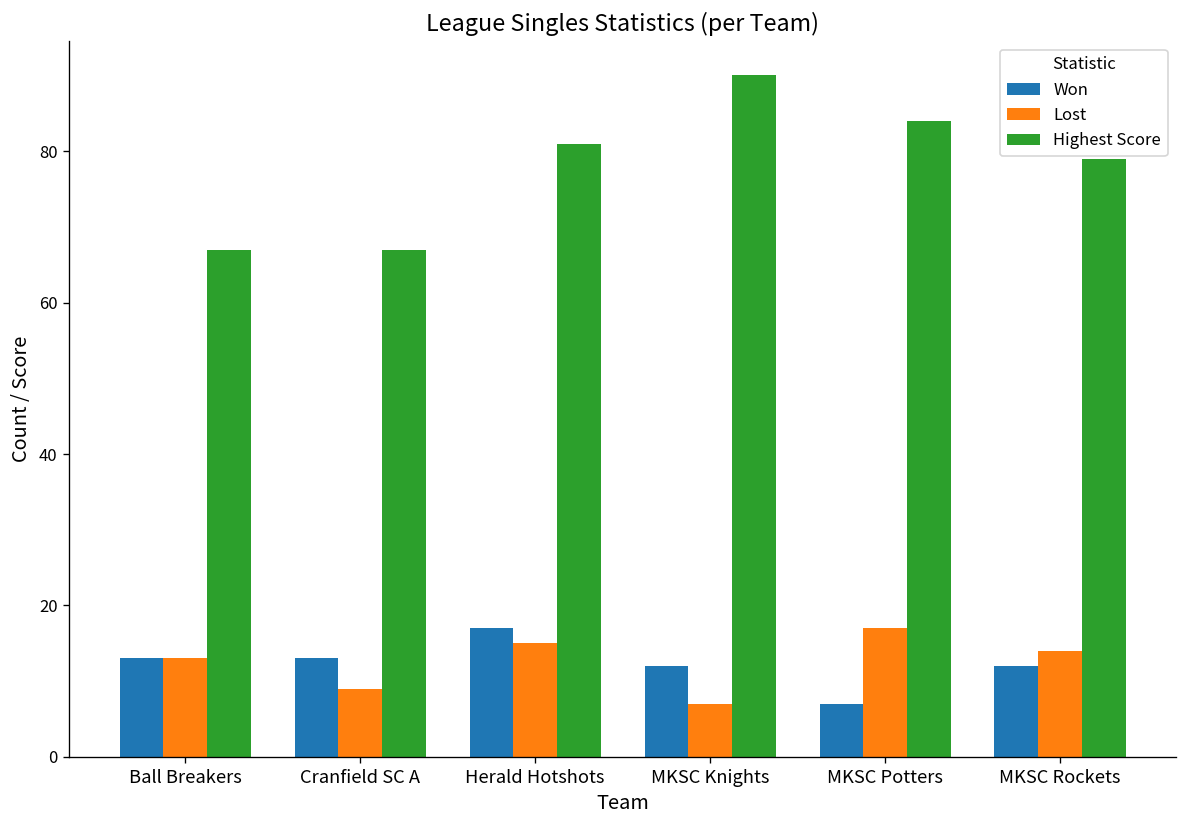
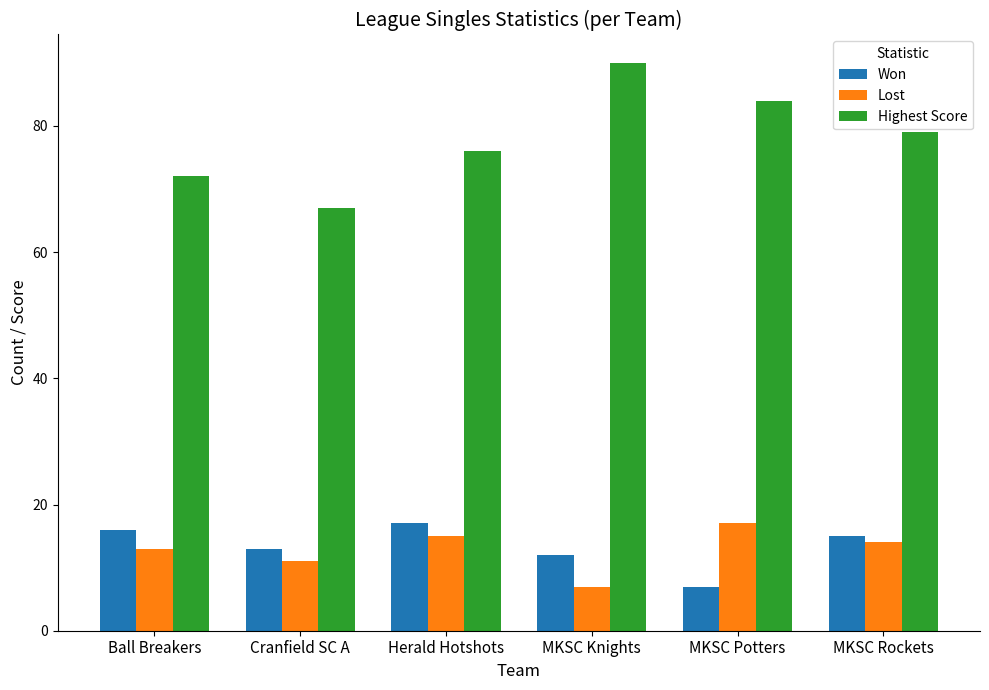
  {
    "Won": {
-     "Ball Breakers": 13,
+     "Ball Breakers": 16,
      "Cranfield SC A": 13,
      "Herald Hotshots": 17,
      "MKSC Knights": 12,
      "MKSC Potters": 7,
-     "MKSC Rockets": 12
+     "MKSC Rockets": 15
    },
    "Lost": {
      "Ball Breakers": 13,
-     "Cranfield SC A": 9,
+     "Cranfield SC A": 11,
      "Herald Hotshots": 15,
      "MKSC Knights": 7,
      "MKSC Potters": 17,
      "MKSC Rockets": 14
    },
    "Highest Score": {
-     "Ball Breakers": 67,
+     "Ball Breakers": 72,
      "Cranfield SC A": 67,
-     "Herald Hotshots": 81,
+     "Herald Hotshots": 76,
      "MKSC Knights": 90,
      "MKSC Potters": 84,
      "MKSC Rockets": 79
    }
  }
